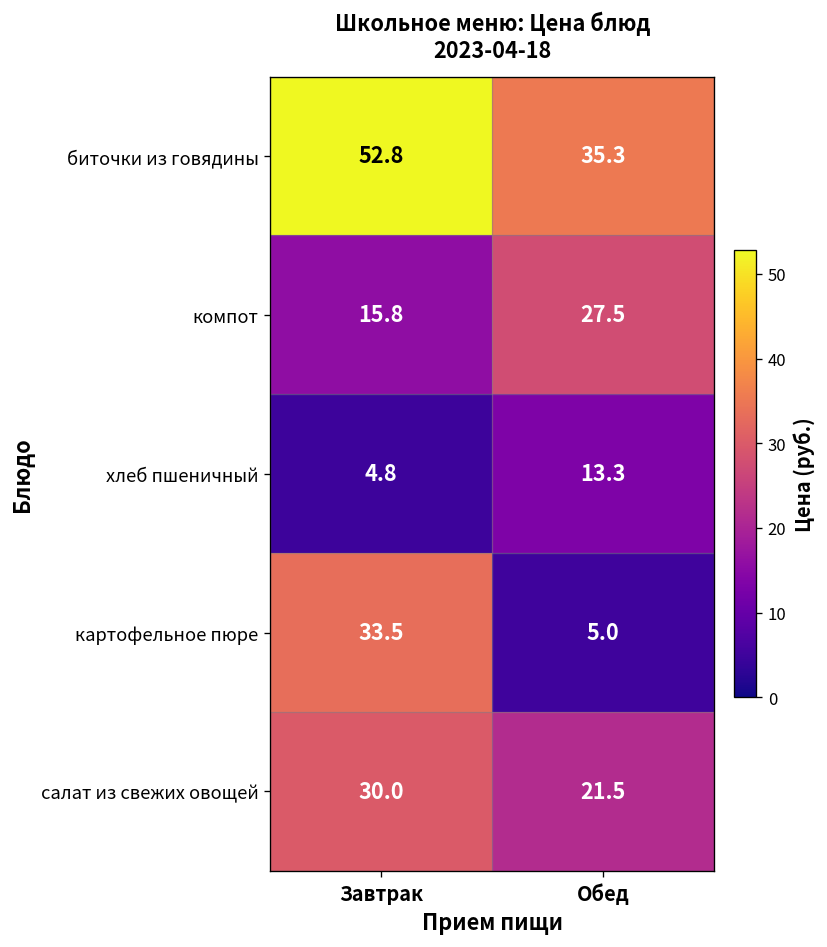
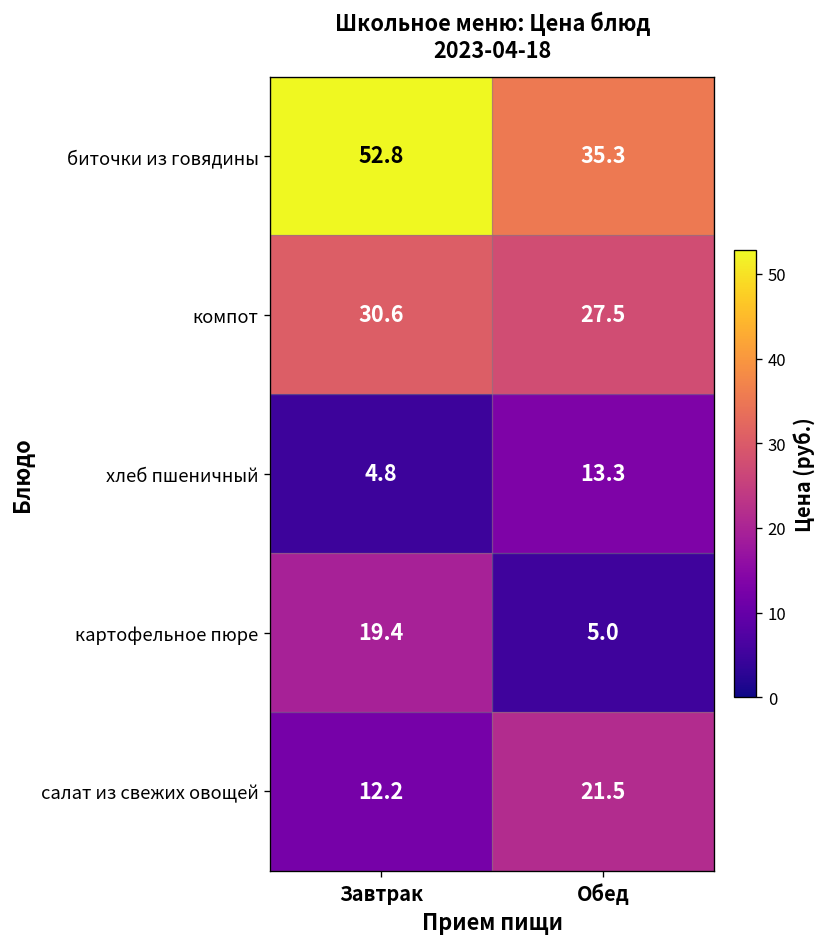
  {
    "биточки из говядины": {
      "Завтрак": 52.8,
      "Обед": 35.3
    },
    "компот": {
-     "Завтрак": 15.8,
+     "Завтрак": 30.6,
      "Обед": 27.5
    },
    "хлеб пшеничный": {
      "Завтрак": 4.8,
      "Обед": 13.3
    },
    "картофельное пюре": {
-     "Завтрак": 33.5,
+     "Завтрак": 19.4,
      "Обед": 5.0
    },
    "салат из свежих овощей": {
-     "Завтрак": 30.0,
+     "Завтрак": 12.2,
      "Обед": 21.5
    }
  }
